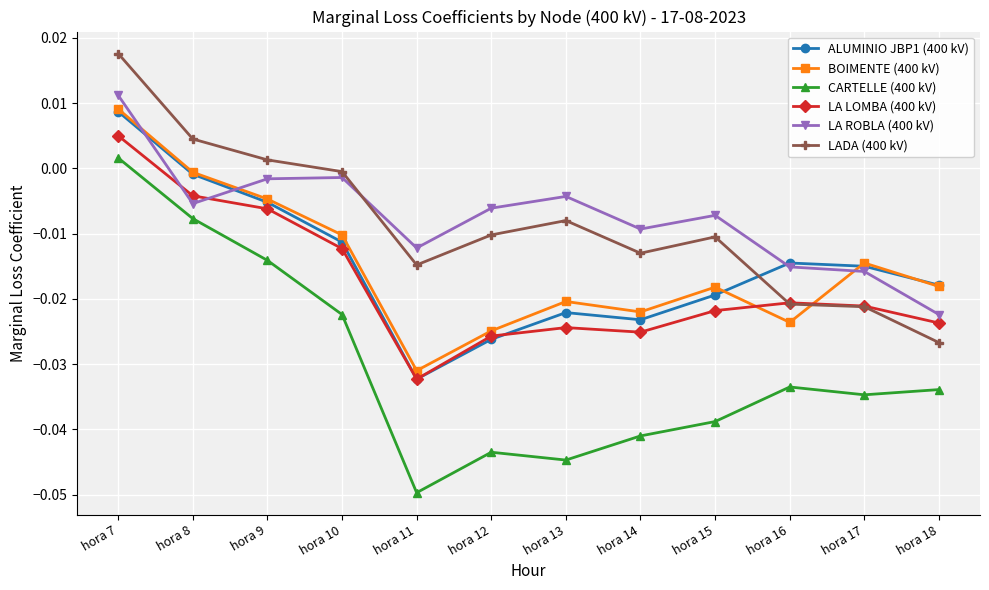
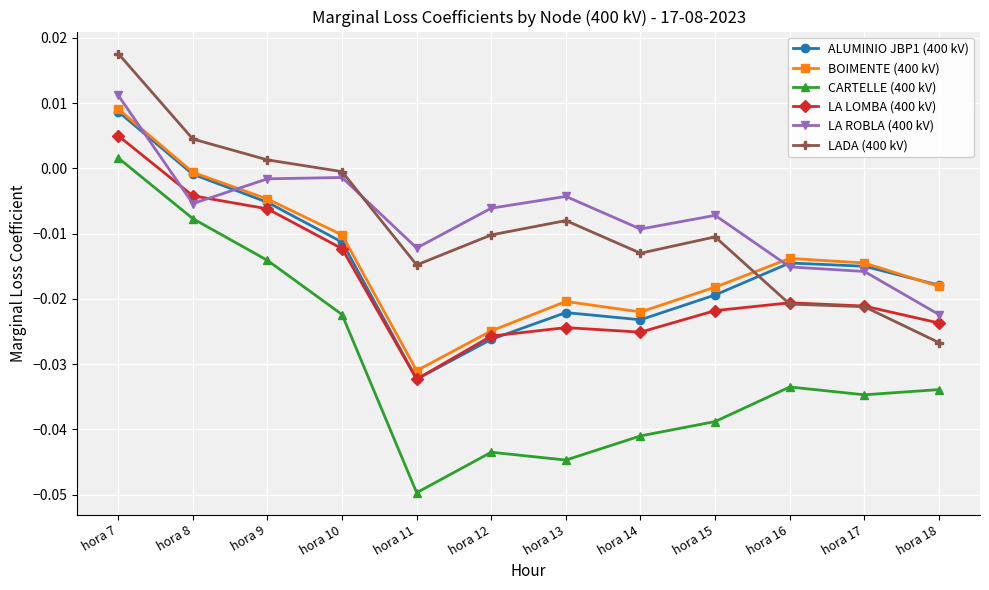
  {
    "ALUMINIO JBP1 (400 kV)": {
      "hora 7": 0.009,
      "hora 9": -0.005,
      "hora 10": -0.011,
      "hora 12": -0.026,
      "hora 13": -0.022,
      "hora 14": -0.023,
      "hora 15": -0.019,
      "hora 16": -0.015,
      "hora 17": -0.015
    },
    "BOIMENTE (400 kV)": {
      "hora 7": 0.009,
      "hora 9": -0.005,
      "hora 10": -0.010,
      "hora 11": -0.031,
      "hora 12": -0.025,
      "hora 13": -0.020,
      "hora 14": -0.022,
      "hora 15": -0.018,
-     "hora 16": -0.024,
+     "hora 16": -0.014,
      "hora 17": -0.015
    },
    "CARTELLE (400 kV)": {
      "hora 7": 0.002,
      "hora 8": -0.008,
      "hora 9": -0.014,
      "hora 10": -0.022,
      "hora 11": -0.050,
      "hora 12": -0.044,
      "hora 13": -0.045,
      "hora 14": -0.041,
      "hora 15": -0.039,
      "hora 16": -0.034,
      "hora 17": -0.035,
      "hora 18": -0.034
    },
    "LA LOMBA (400 kV)": {
      "hora 7": 0.005,
      "hora 8": -0.004,
      "hora 9": -0.006,
      "hora 10": -0.012,
      "hora 12": -0.026,
      "hora 13": -0.024,
      "hora 14": -0.025,
      "hora 15": -0.022,
      "hora 18": -0.024
    },
    "LA ROBLA (400 kV)": {
      "hora 7": 0.011,
      "hora 8": -0.005,
      "hora 9": -0.002,
      "hora 10": -0.001,
      "hora 11": -0.012,
      "hora 12": -0.006,
      "hora 13": -0.004,
      "hora 14": -0.009,
      "hora 15": -0.007,
      "hora 16": -0.015,
      "hora 17": -0.016,
      "hora 18": -0.022
    },
    "LADA (400 kV)": {
      "hora 7": 0.018,
      "hora 8": 0.005,
      "hora 9": 0.001,
      "hora 10": -0.001,
      "hora 11": -0.015,
      "hora 12": -0.010,
      "hora 13": -0.008,
      "hora 14": -0.013,
      "hora 15": -0.011,
      "hora 18": -0.027
    }
  }
